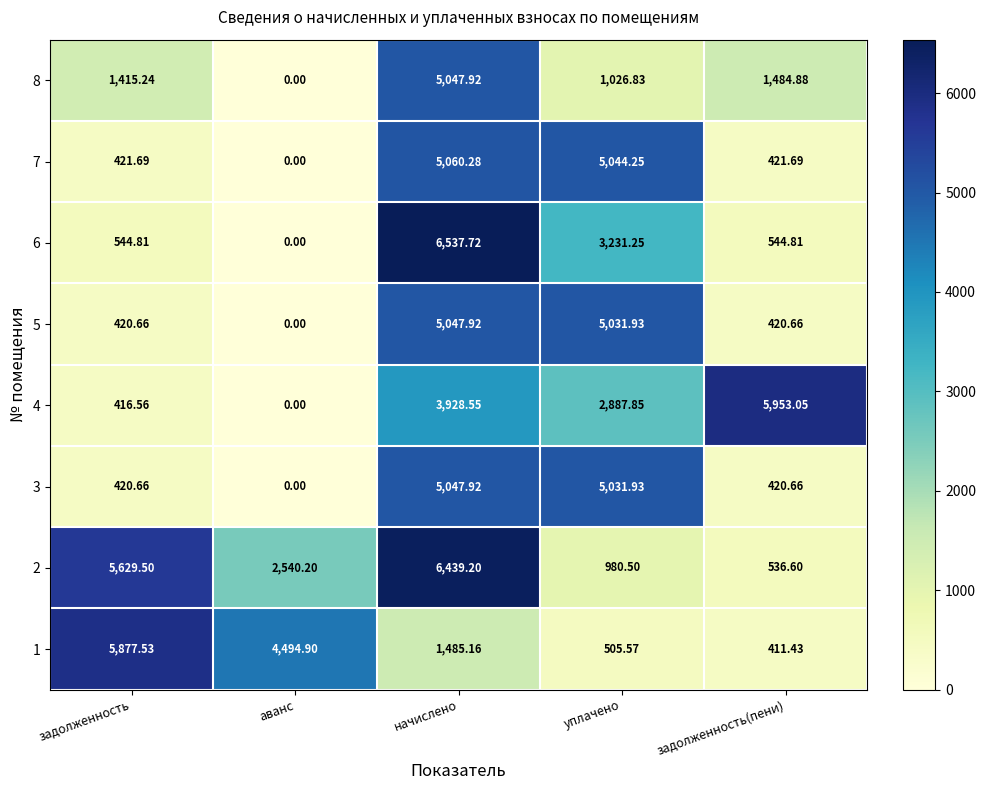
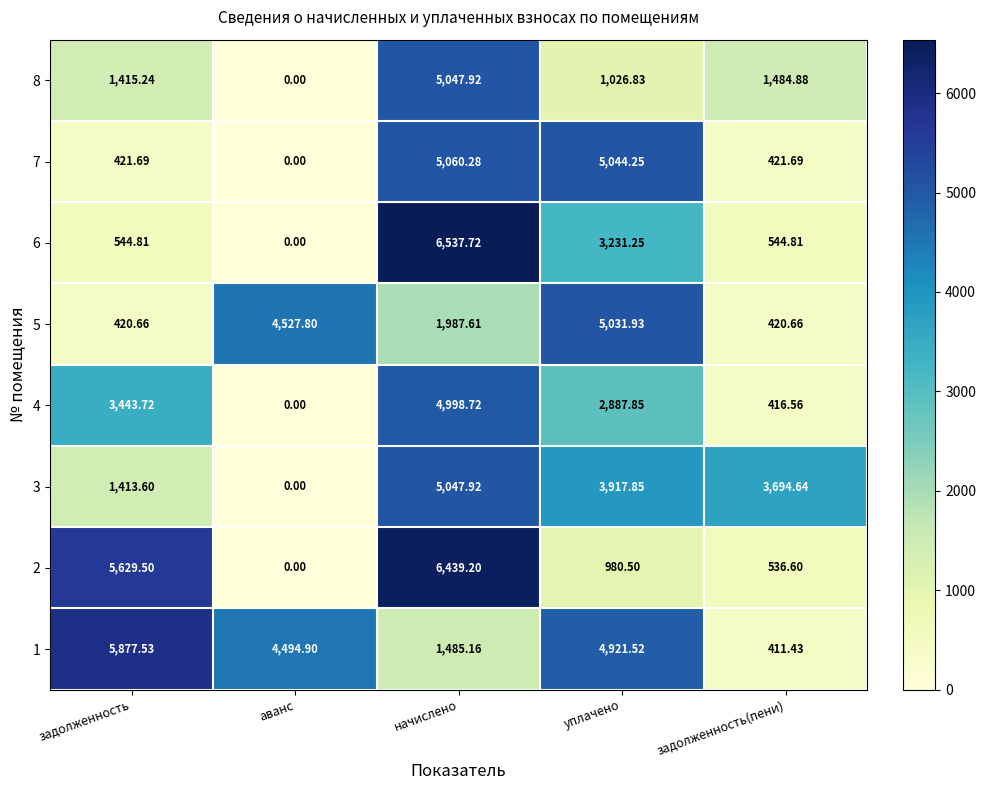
  {
    "8": {
      "задолженность": "1,415.24",
      "аванс": "0.00",
      "начислено": "5,047.92",
      "уплачено": "1,026.83",
      "задолженность(пени)": "1,484.88"
    },
    "7": {
      "задолженность": "421.69",
      "аванс": "0.00",
      "начислено": "5,060.28",
      "уплачено": "5,044.25",
      "задолженность(пени)": "421.69"
    },
    "6": {
      "задолженность": "544.81",
      "аванс": "0.00",
      "начислено": "6,537.72",
      "уплачено": "3,231.25",
      "задолженность(пени)": "544.81"
    },
    "5": {
      "задолженность": "420.66",
-     "аванс": "0.00",
-     "начислено": "5,047.92",
+     "аванс": "4,527.80",
+     "начислено": "1,987.61",
      "уплачено": "5,031.93",
      "задолженность(пени)": "420.66"
    },
    "4": {
-     "задолженность": "416.56",
+     "задолженность": "3,443.72",
      "аванс": "0.00",
-     "начислено": "3,928.55",
+     "начислено": "4,998.72",
      "уплачено": "2,887.85",
-     "задолженность(пени)": "5,953.05"
+     "задолженность(пени)": "416.56"
    },
    "3": {
-     "задолженность": "420.66",
+     "задолженность": "1,413.60",
      "аванс": "0.00",
      "начислено": "5,047.92",
-     "уплачено": "5,031.93",
-     "задолженность(пени)": "420.66"
+     "уплачено": "3,917.85",
+     "задолженность(пени)": "3,694.64"
    },
    "2": {
      "задолженность": "5,629.50",
-     "аванс": "2,540.20",
+     "аванс": "0.00",
      "начислено": "6,439.20",
      "уплачено": "980.50",
      "задолженность(пени)": "536.60"
    },
    "1": {
      "задолженность": "5,877.53",
      "аванс": "4,494.90",
      "начислено": "1,485.16",
-     "уплачено": "505.57",
+     "уплачено": "4,921.52",
      "задолженность(пени)": "411.43"
    }
  }
